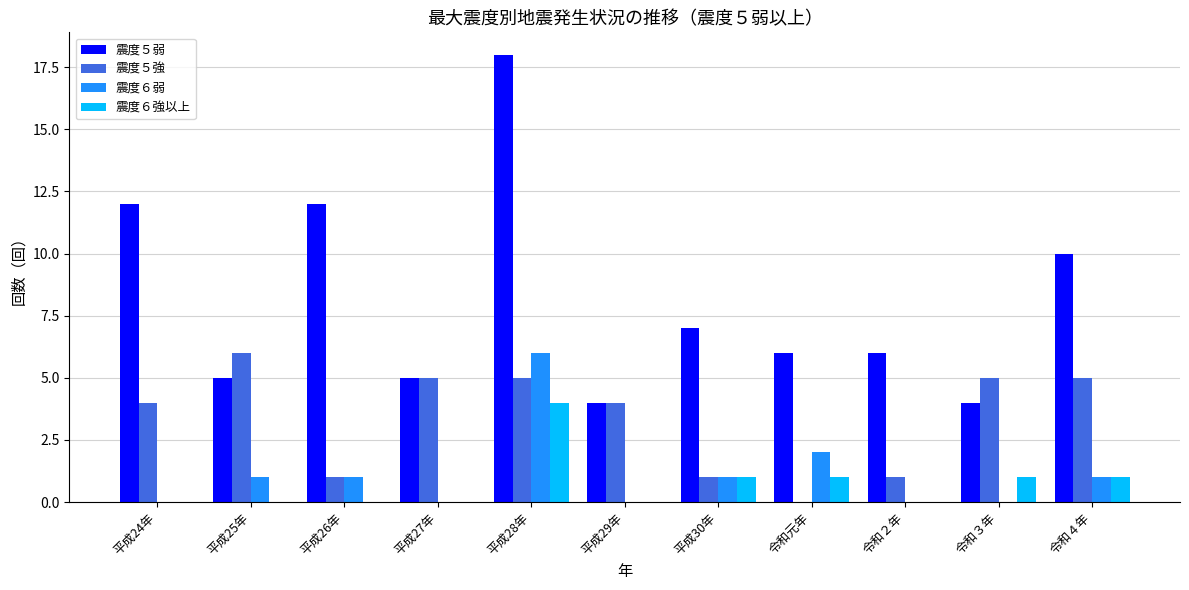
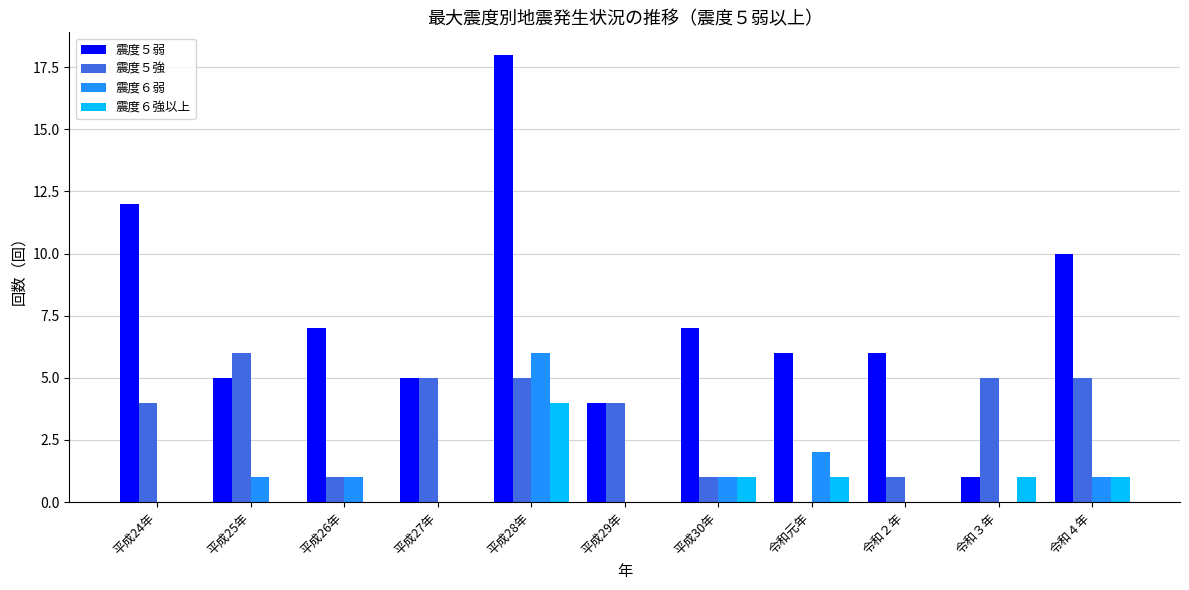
  {
    "震度５弱": {
      "平成24年": 12,
      "平成25年": 5,
-     "平成26年": 12,
+     "平成26年": 7,
      "平成27年": 5,
      "平成28年": 18,
      "平成29年": 4,
      "平成30年": 7,
      "令和元年": 6,
      "令和２年": 6,
-     "令和３年": 4,
+     "令和３年": 1,
      "令和４年": 10
    },
    "震度５強": {
      "平成24年": 4,
      "平成25年": 6,
      "平成26年": 1,
      "平成27年": 5,
      "平成28年": 5,
      "平成29年": 4,
      "平成30年": 1,
      "令和元年": 0,
      "令和２年": 1,
      "令和３年": 5,
      "令和４年": 5
    }
  }
